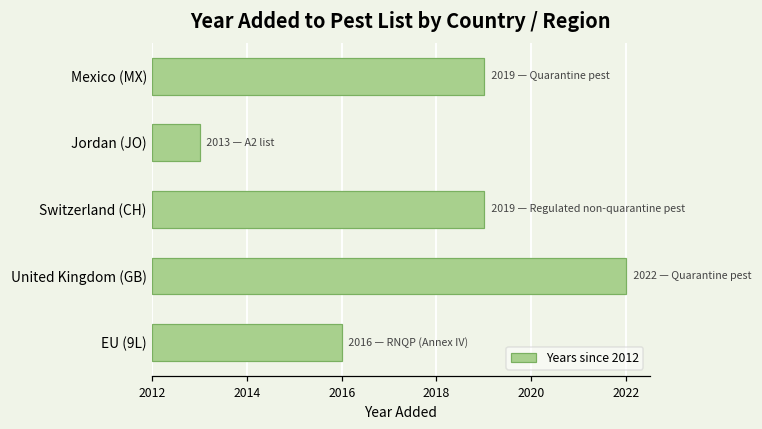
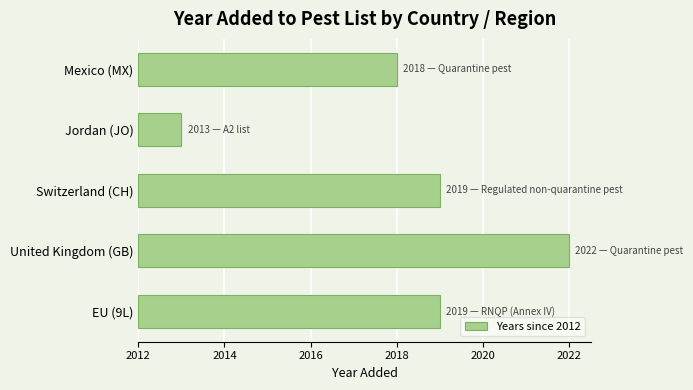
  {
-   "Mexico (MX)": 2019,
-   "EU (9L)": 2016
+   "Mexico (MX)": 2018,
+   "EU (9L)": 2019
  }
